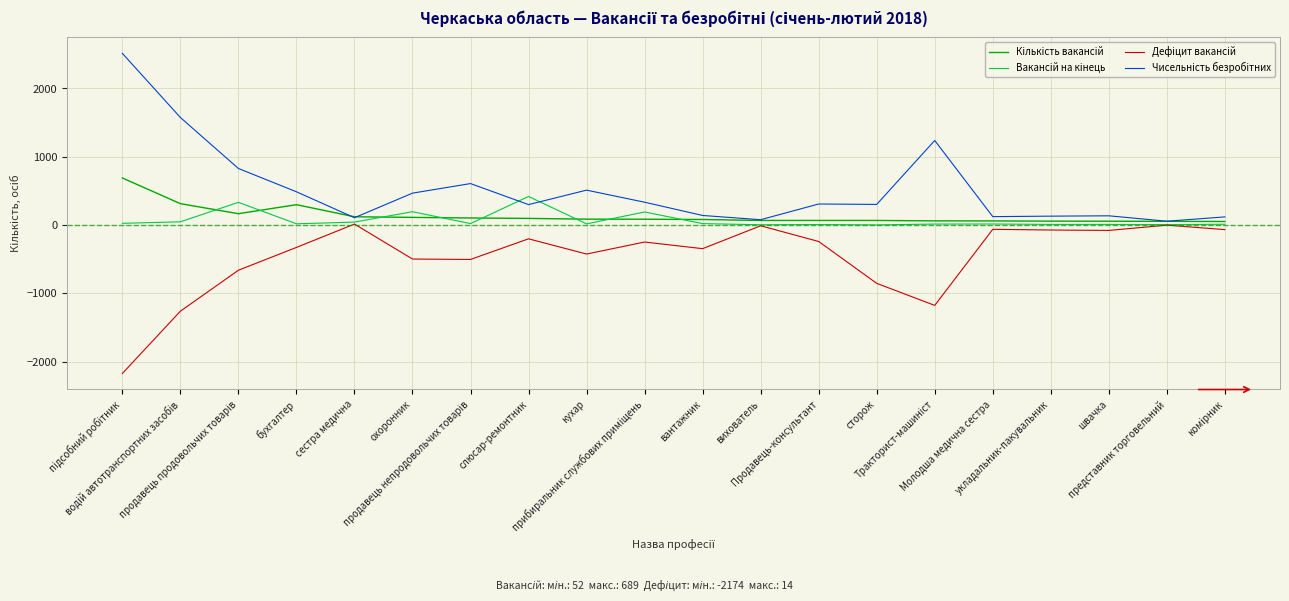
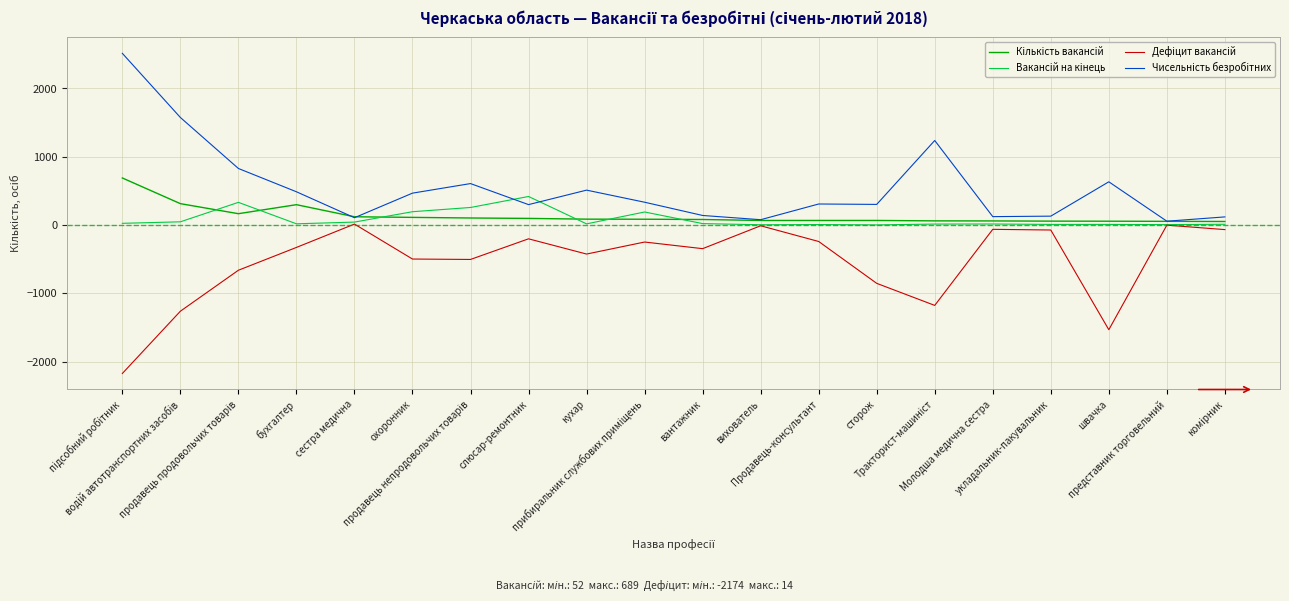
  {
    "Кількість вакансій": {
      "підсобний робітник": 700,
      "водій автотранспортних засобів": 300,
      "продавець продовольчих товарів": 200,
      "бухгалтер": 300,
      "охоронник": 100,
      "продавець непродовольчих товарів": 100,
      "слюсар-ремонтник": 100,
      "кухар": 100,
      "прибиральник службових приміщень": 100,
      "вантажник": 100,
      "Продавець-консультант": 100,
      "сторож": 100,
      "Тракторист-машиніст": 100,
      "Молодша медична сестра": 100,
      "укладальник-пакувальник": 100,
      "швачка": 100,
      "комірник": 100
    },
    "Вакансій на кінець": {
      "підсобний робітник": 0,
      "водій автотранспортних засобів": 0,
      "продавець продовольчих товарів": 300,
      "бухгалтер": 0,
      "охоронник": 200,
-     "продавець непродовольчих товарів": 0,
+     "продавець непродовольчих товарів": 300,
      "слюсар-ремонтник": 400,
      "кухар": 0,
      "прибиральник службових приміщень": 200,
      "вантажник": 0,
      "Продавець-консультант": 0,
      "сторож": 0,
      "Тракторист-машиніст": 0,
      "Молодша медична сестра": 0,
      "укладальник-пакувальник": 0,
      "швачка": 0,
      "комірник": 0
    },
    "Дефіцит вакансій": {
      "підсобний робітник": -2200,
      "водій автотранспортних засобів": -1300,
      "продавець продовольчих товарів": -700,
      "бухгалтер": -300,
      "охоронник": -500,
      "продавець непродовольчих товарів": -500,
      "слюсар-ремонтник": -200,
      "кухар": -400,
      "прибиральник службових приміщень": -200,
      "вантажник": -300,
      "Продавець-консультант": -200,
      "сторож": -900,
      "Тракторист-машиніст": -1200,
      "Молодша медична сестра": -100,
      "укладальник-пакувальник": -100,
-     "швачка": -100,
+     "швачка": -1500,
      "комірник": -100
    },
    "Чисельність безробітних": {
      "підсобний робітник": 2500,
      "водій автотранспортних засобів": 1600,
      "продавець продовольчих товарів": 800,
      "бухгалтер": 500,
      "охоронник": 500,
      "продавець непродовольчих товарів": 600,
      "слюсар-ремонтник": 300,
      "кухар": 500,
      "прибиральник службових приміщень": 300,
      "вантажник": 100,
      "Продавець-консультант": 300,
      "сторож": 300,
      "Тракторист-машиніст": 1200,
      "Молодша медична сестра": 100,
      "укладальник-пакувальник": 100,
-     "швачка": 100,
+     "швачка": 600,
      "комірник": 100
    }
  }
